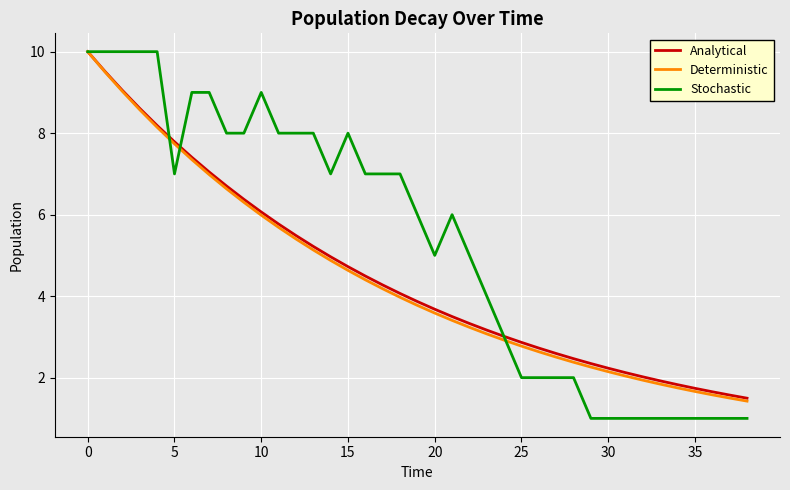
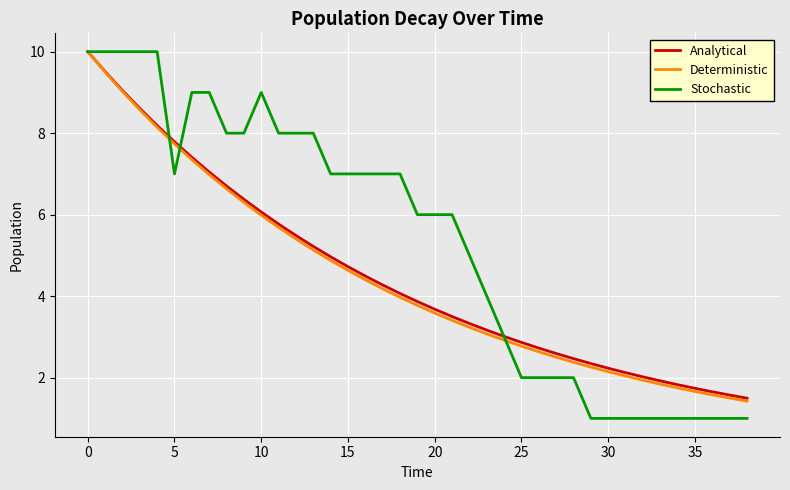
  {
    "Analytical": {
      "10": 6.1,
      "15": 4.7,
      "20": 3.7,
      "25": 2.9,
      "30": 2.2,
      "35": 1.7
    },
    "Deterministic": {
      "10": 6,
      "15": 4.6,
      "20": 3.6,
      "25": 2.8,
      "30": 2.1,
      "35": 1.7
    },
    "Stochastic": {
      "5": 7,
      "10": 9,
-     "15": 8,
-     "20": 5,
+     "15": 7,
+     "20": 6,
      "25": 2,
      "30": 1,
      "35": 1
    }
  }
